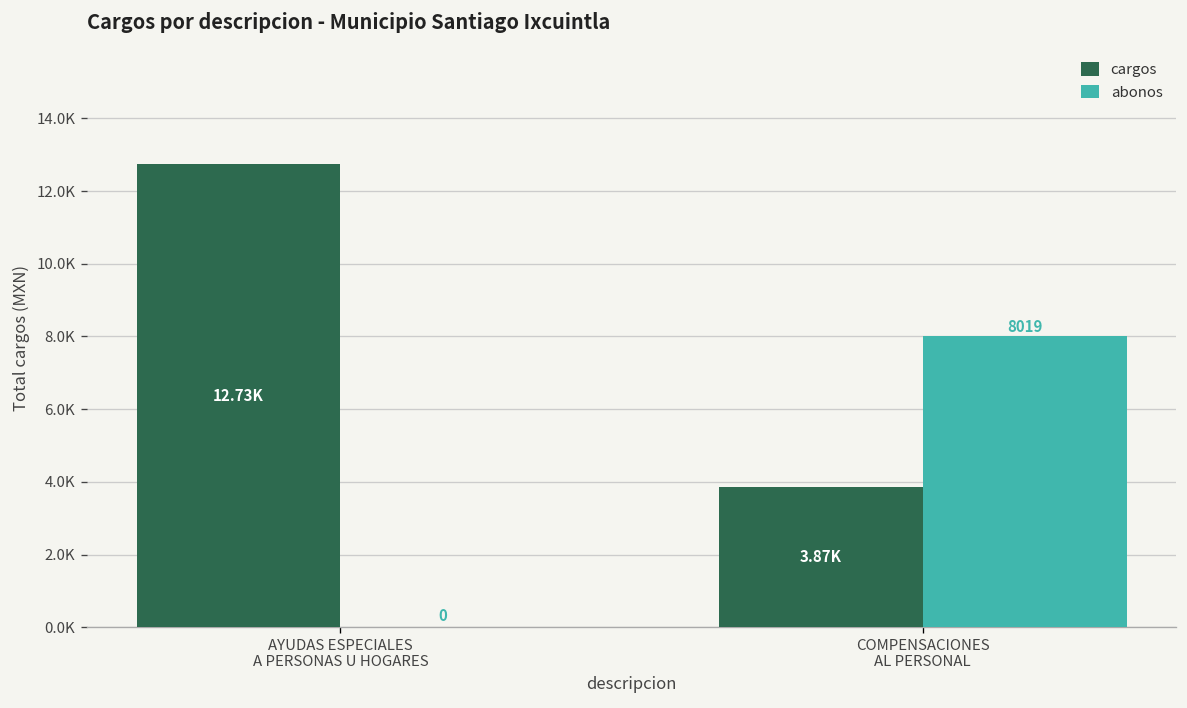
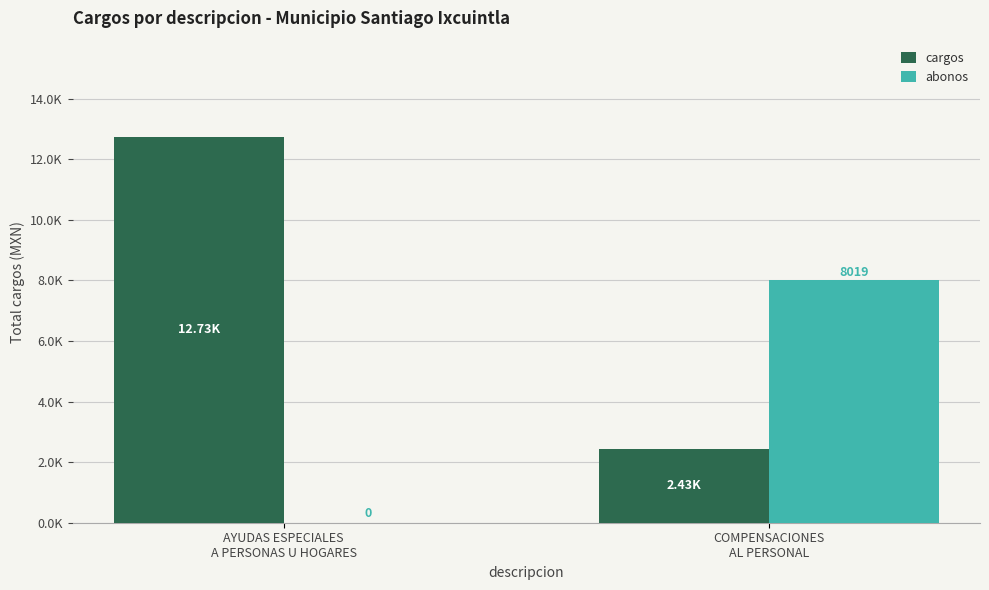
  {
    "cargos": {
      "AYUDAS ESPECIALES A PERSONAS U HOGARES": "12.73K",
-     "COMPENSACIONES AL PERSONAL": "3.87K"
+     "COMPENSACIONES AL PERSONAL": "2.43K"
    },
    "abonos": {
      "AYUDAS ESPECIALES A PERSONAS U HOGARES": "0",
      "COMPENSACIONES AL PERSONAL": "8019"
    }
  }
